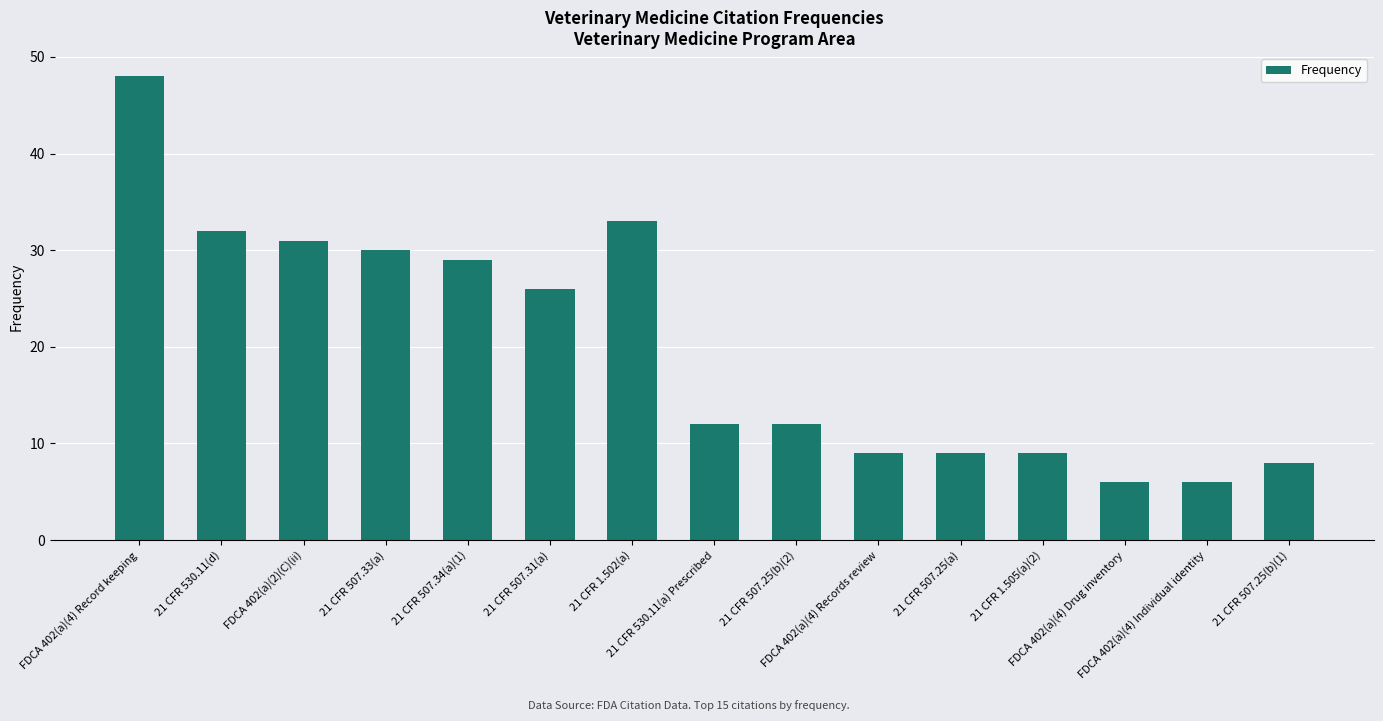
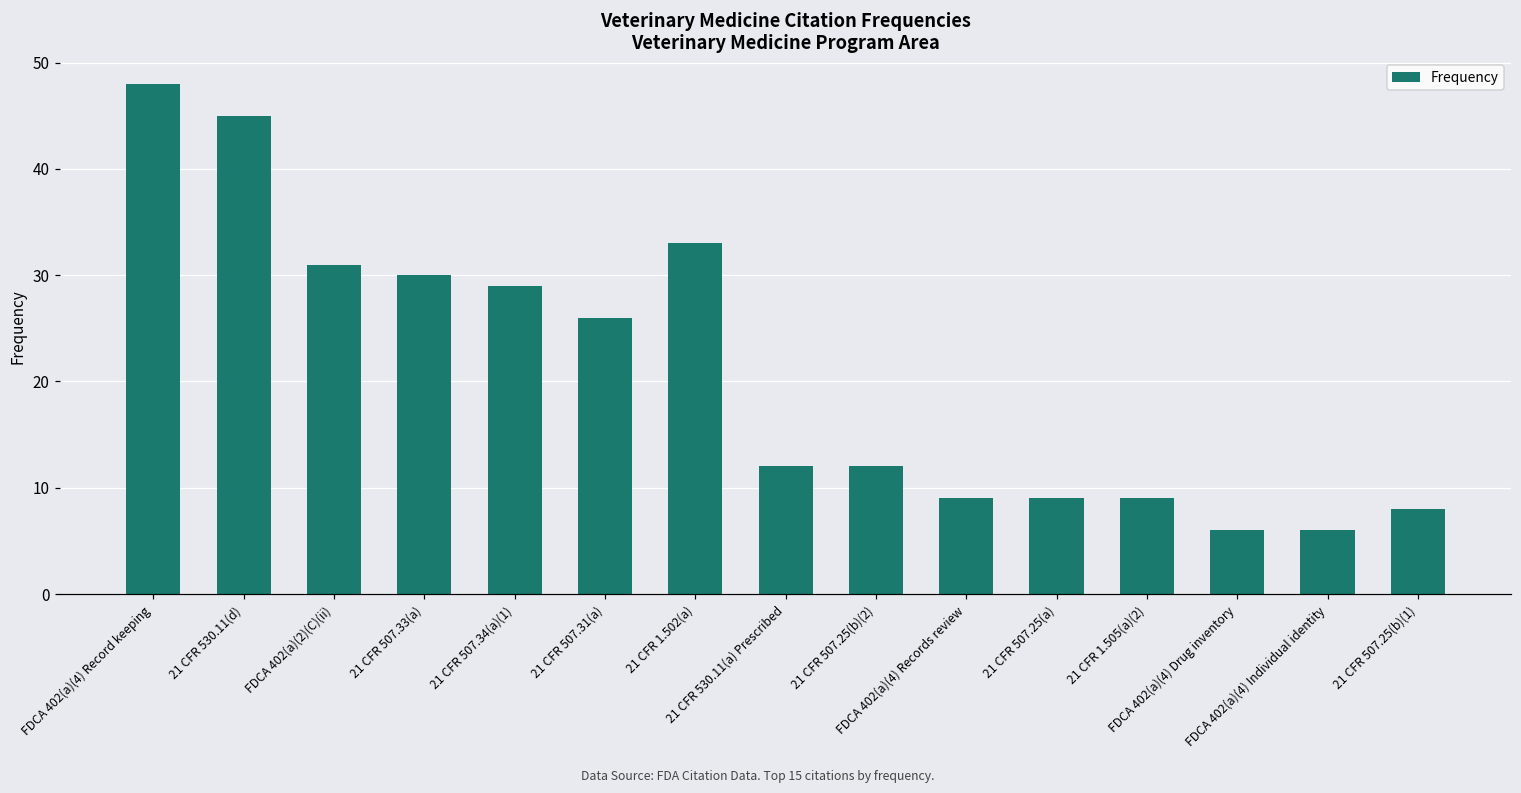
  {
    "FDCA 402(a)(4) Record keeping": 48,
-   "21 CFR 530.11(d)": 32,
+   "21 CFR 530.11(d)": 45,
    "FDCA 402(a)(2)(C)(ii)": 31,
    "21 CFR 507.33(a)": 30,
    "21 CFR 507.34(a)(1)": 29,
    "21 CFR 507.31(a)": 26,
    "21 CFR 1.502(a)": 33,
    "21 CFR 530.11(a) Prescribed": 12,
    "21 CFR 507.25(b)(2)": 12,
    "FDCA 402(a)(4) Records review": 9,
    "21 CFR 507.25(a)": 9,
    "21 CFR 1.505(a)(2)": 9,
    "FDCA 402(a)(4) Drug inventory": 6,
    "FDCA 402(a)(4) Individual identity": 6,
    "21 CFR 507.25(b)(1)": 8
  }
